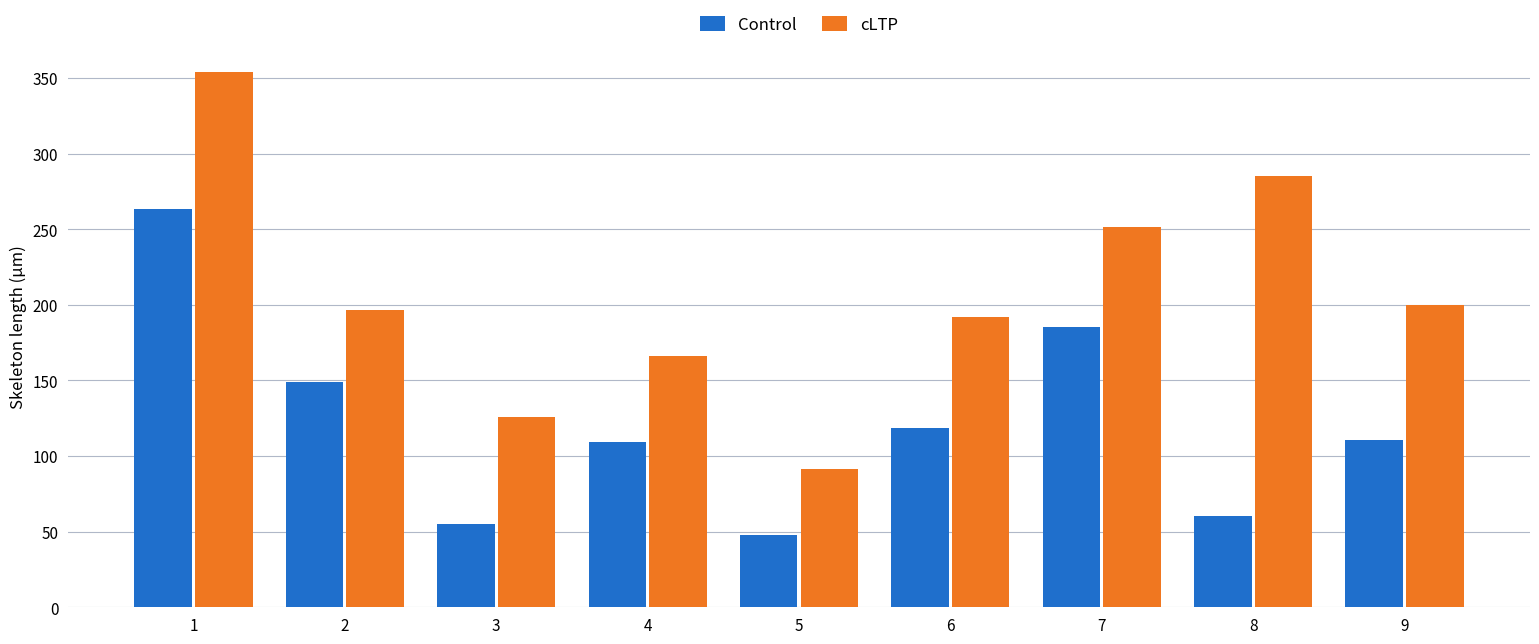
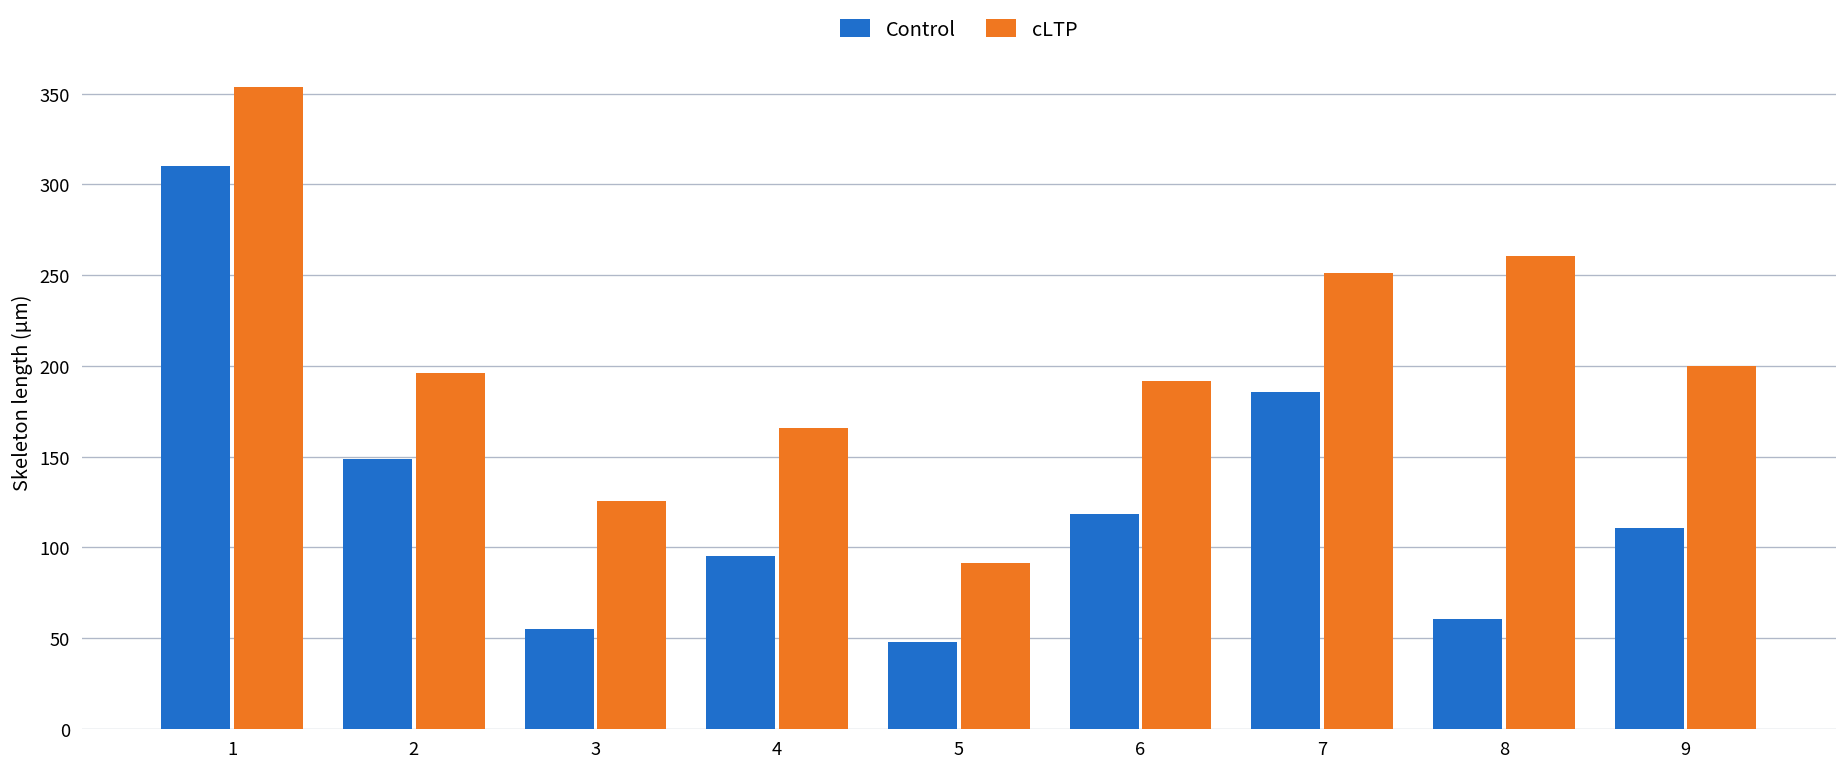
  {
    "Control": {
-     "1": 263,
+     "1": 310,
      "2": 149,
      "3": 55,
-     "4": 109,
+     "4": 95,
      "5": 48,
      "6": 119,
      "7": 186,
      "8": 61,
      "9": 111
    },
    "cLTP": {
      "1": 354,
      "2": 196,
      "3": 126,
      "4": 166,
      "5": 91,
      "6": 192,
      "7": 251,
-     "8": 285,
+     "8": 261,
      "9": 200
    }
  }
